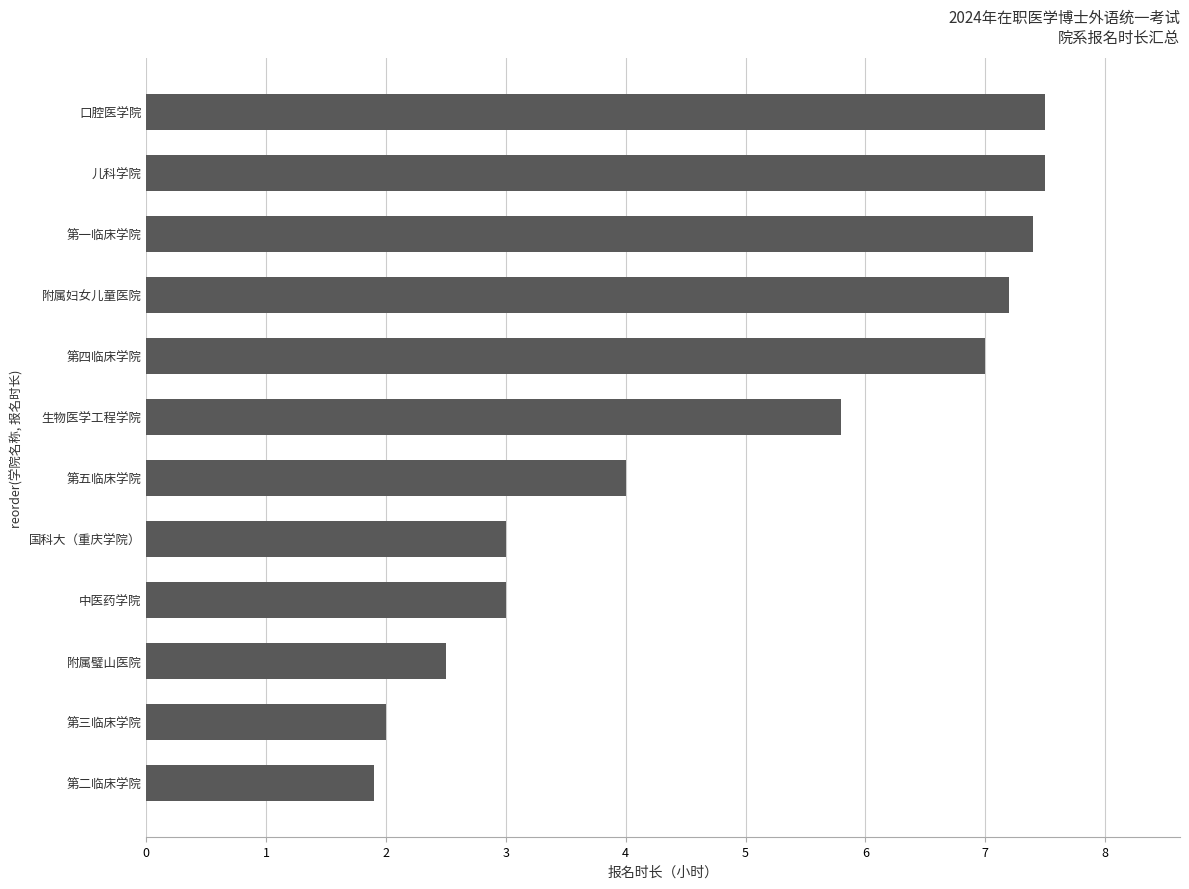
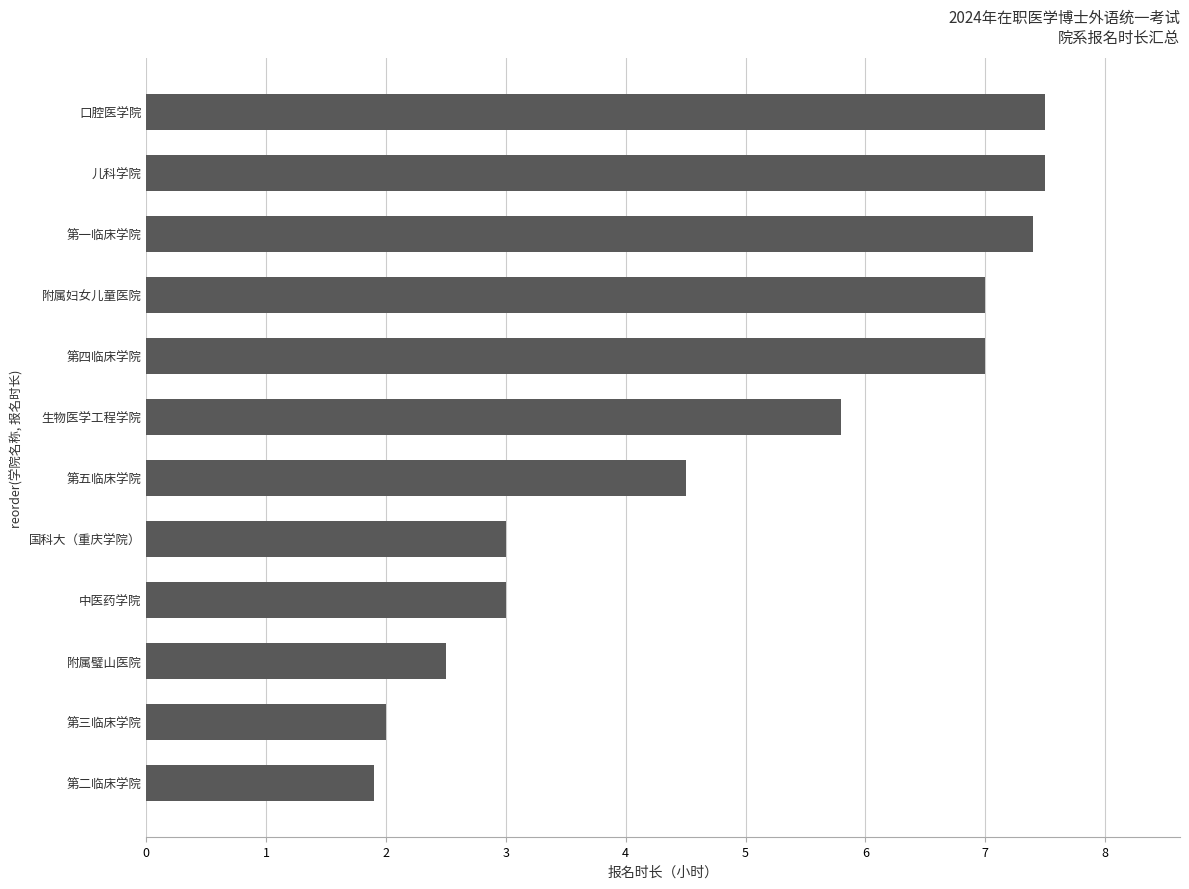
  {
    "口腔医学院": 7.5,
    "儿科学院": 7.5,
    "第一临床学院": 7.4,
-   "附属妇女儿童医院": 7.2,
+   "附属妇女儿童医院": 7.0,
    "第四临床学院": 7.0,
    "生物医学工程学院": 5.8,
-   "第五临床学院": 4.0,
+   "第五临床学院": 4.5,
    "国科大（重庆学院）": 3.0,
    "中医药学院": 3.0,
    "附属璧山医院": 2.5,
    "第三临床学院": 2.0,
    "第二临床学院": 1.9
  }
